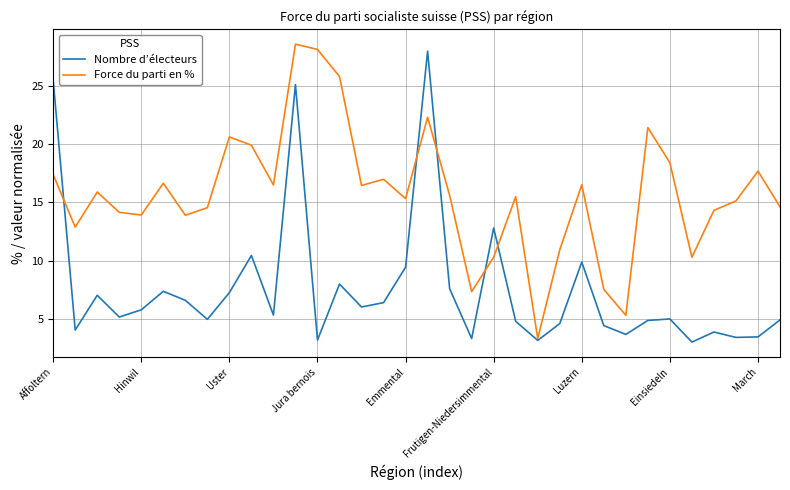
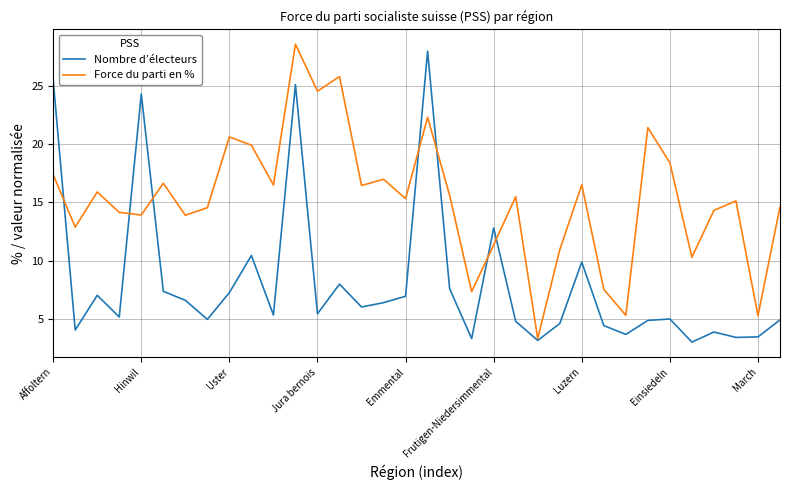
  {
    "Nombre d’électeurs": {
      "Affoltern": 25.5,
-     "Hinwil": 5.8,
+     "Hinwil": 24.3,
      "Uster": 7.3,
-     "Jura bernois": 3.2,
-     "Emmental": 9.4,
+     "Jura bernois": 5.4,
+     "Emmental": 6.9,
      "Frutigen-Niedersimmental": 12.8,
      "Luzern": 9.9,
      "Einsiedeln": 5.0,
      "March": 3.4
    },
    "Force du parti en %": {
      "Affoltern": 17.4,
      "Hinwil": 13.9,
      "Uster": 20.6,
-     "Jura bernois": 28.2,
+     "Jura bernois": 24.6,
      "Emmental": 15.3,
-     "Frutigen-Niedersimmental": 10.3,
+     "Frutigen-Niedersimmental": 11.4,
      "Luzern": 16.5,
      "Einsiedeln": 18.4,
-     "March": 17.7
+     "March": 5.3
    }
  }
